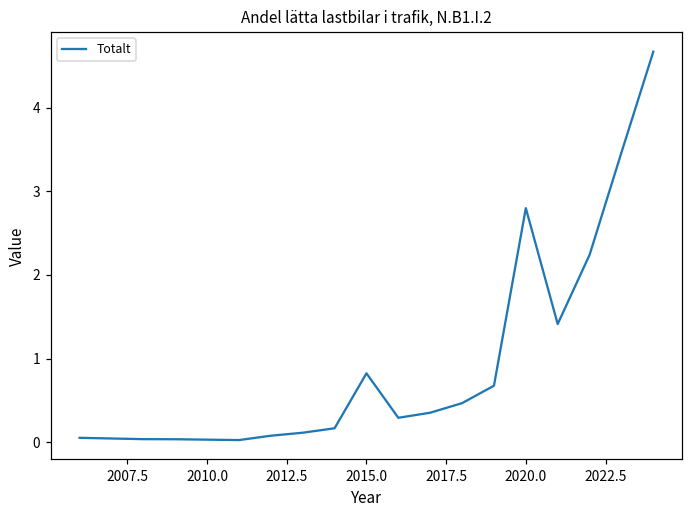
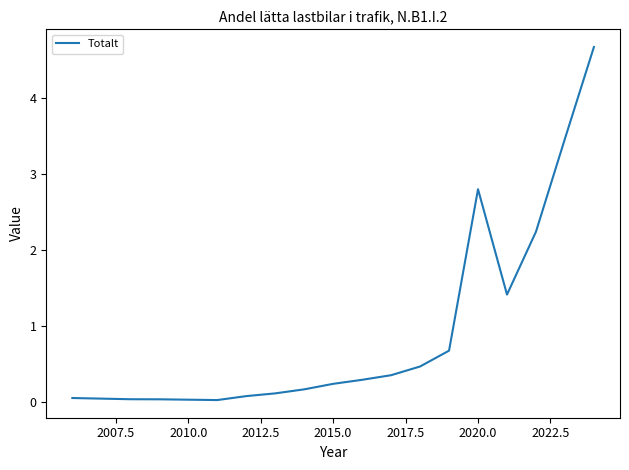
  {
    "2010.0": 0.0,
-   "2015.0": 0.8,
+   "2015.0": 0.2,
    "2020.0": 2.8
  }
